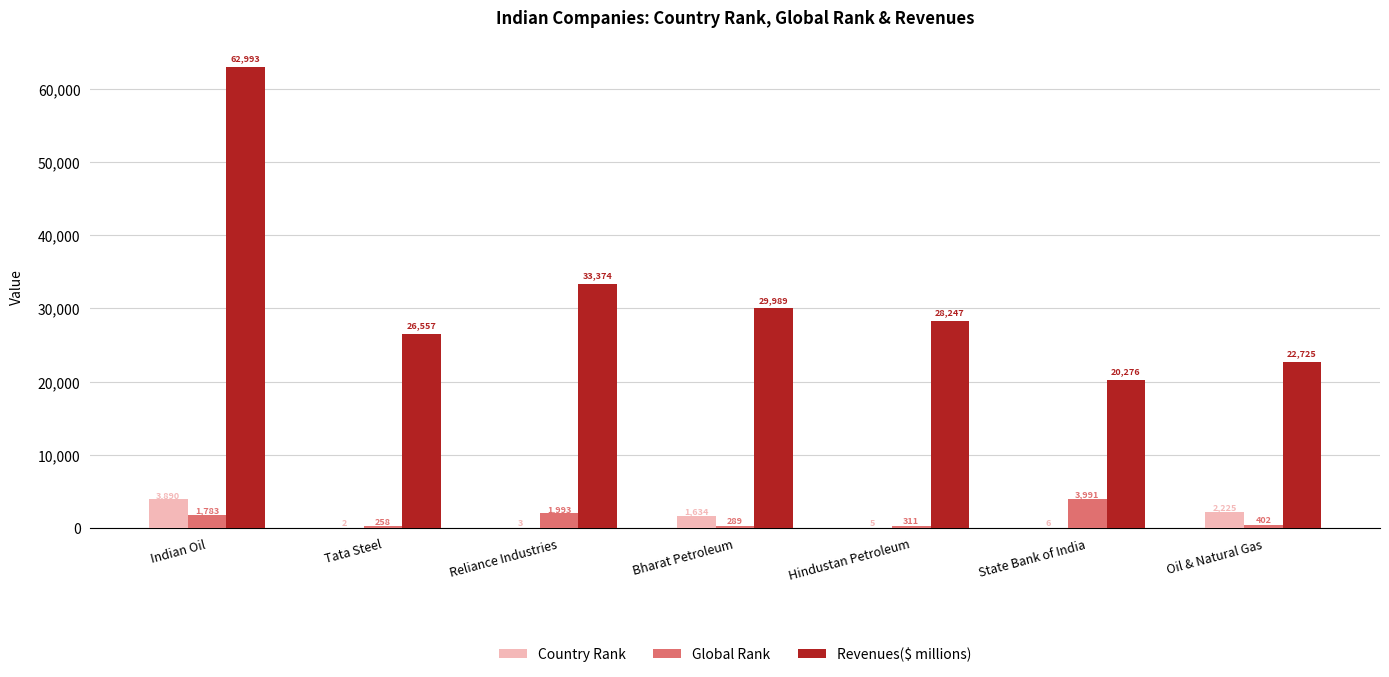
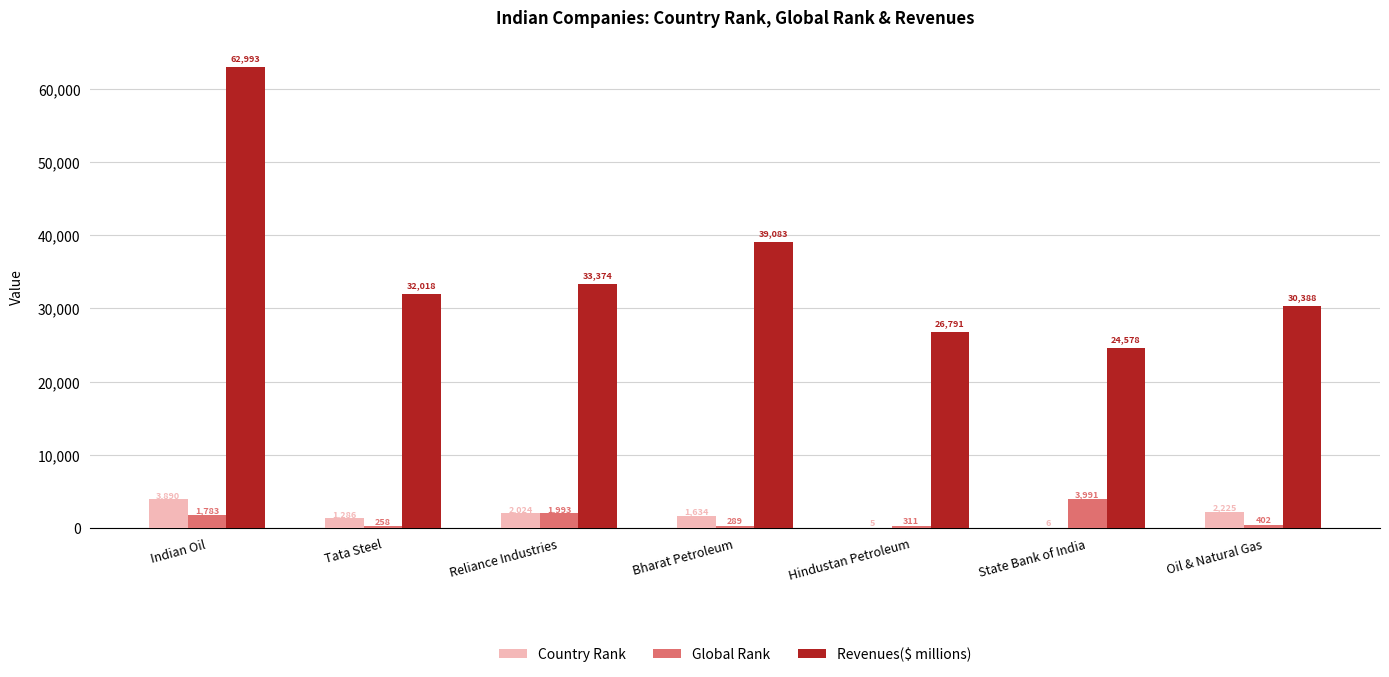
  {
    "Country Rank": {
      "Indian Oil": "3,890",
-     "Tata Steel": "2",
-     "Reliance Industries": "3",
+     "Tata Steel": "1,286",
+     "Reliance Industries": "2,024",
      "Bharat Petroleum": "1,634",
      "Hindustan Petroleum": "5",
      "State Bank of India": "6",
      "Oil & Natural Gas": "2,225"
    },
    "Global Rank": {
      "Indian Oil": "1,783",
      "Tata Steel": "258",
      "Reliance Industries": "1,993",
      "Bharat Petroleum": "289",
      "Hindustan Petroleum": "311",
      "State Bank of India": "3,991",
      "Oil & Natural Gas": "402"
    },
    "Revenues($ millions)": {
      "Indian Oil": "62,993",
-     "Tata Steel": "26,557",
+     "Tata Steel": "32,018",
      "Reliance Industries": "33,374",
-     "Bharat Petroleum": "29,989",
-     "Hindustan Petroleum": "28,247",
-     "State Bank of India": "20,276",
-     "Oil & Natural Gas": "22,725"
+     "Bharat Petroleum": "39,083",
+     "Hindustan Petroleum": "26,791",
+     "State Bank of India": "24,578",
+     "Oil & Natural Gas": "30,388"
    }
  }
